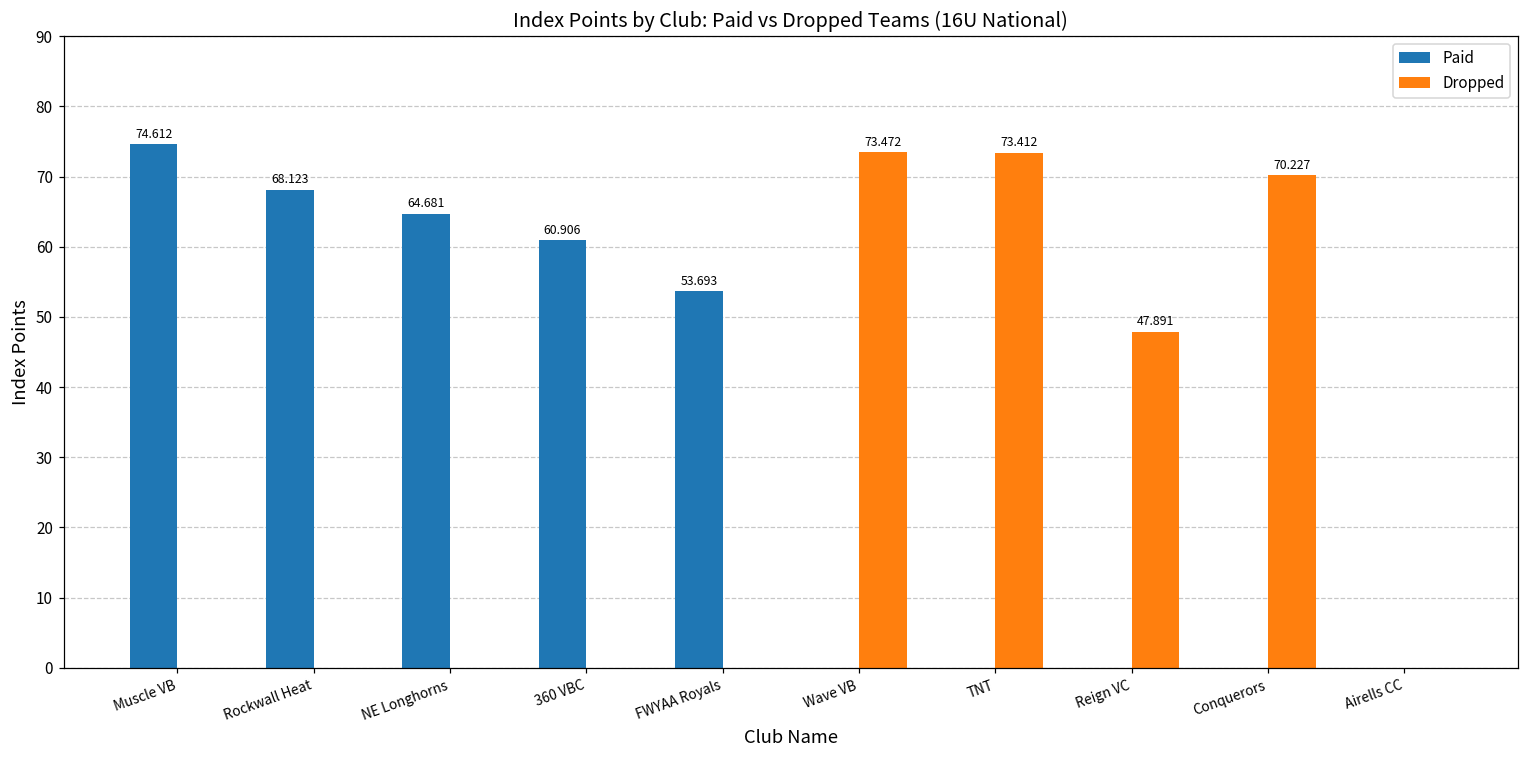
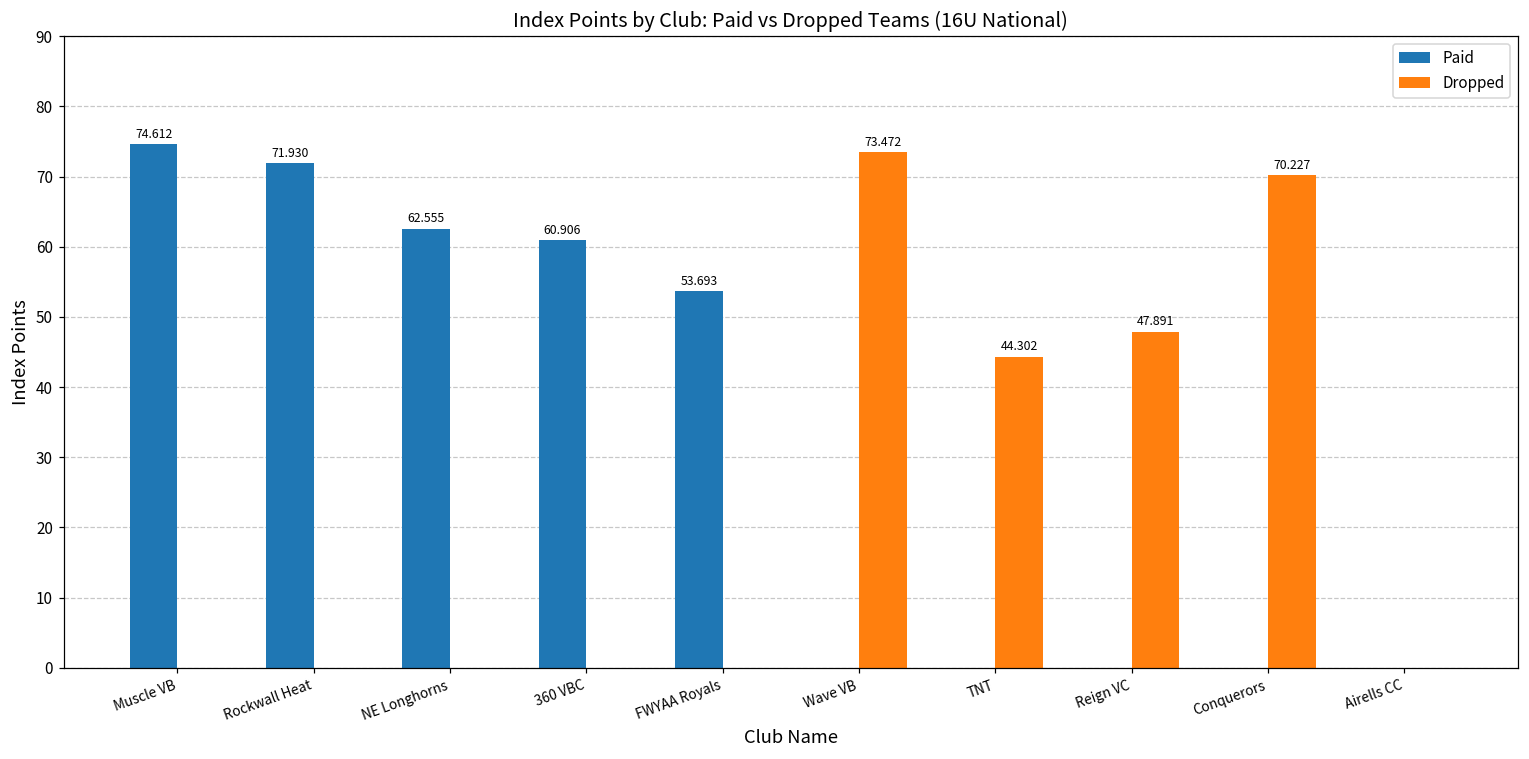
  {
    "Paid": {
      "Muscle VB": 74.612,
-     "Rockwall Heat": 68.123,
-     "NE Longhorns": 64.681,
+     "Rockwall Heat": 71.930,
+     "NE Longhorns": 62.555,
      "360 VBC": 60.906,
      "FWYAA Royals": 53.693
    },
    "Dropped": {
      "Wave VB": 73.472,
-     "TNT": 73.412,
+     "TNT": 44.302,
      "Reign VC": 47.891,
      "Conquerors": 70.227
    }
  }
